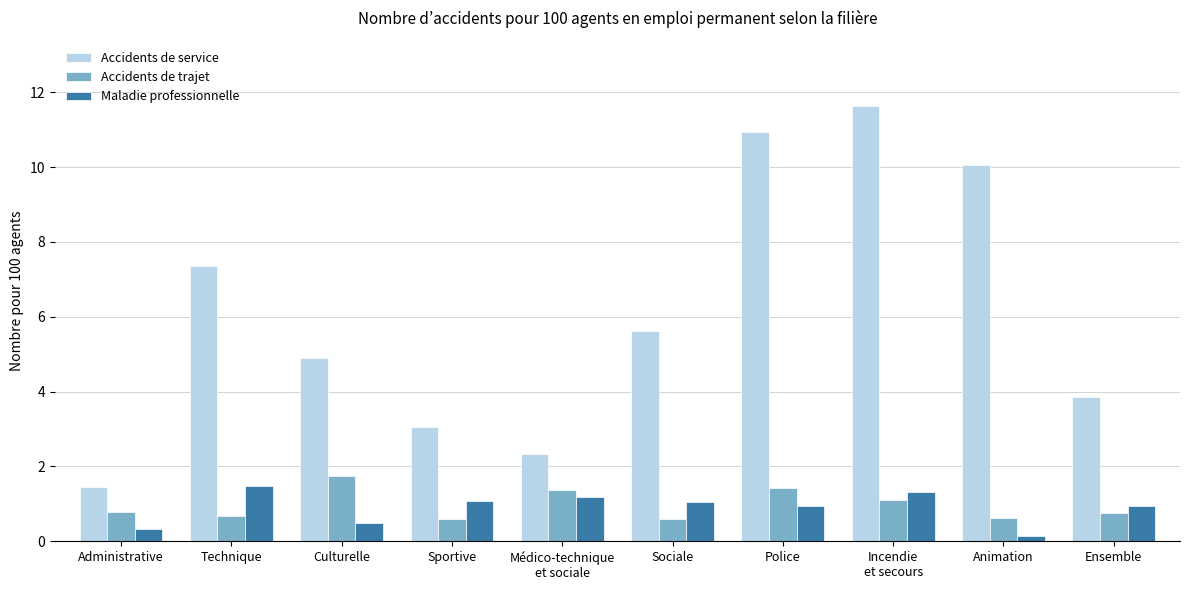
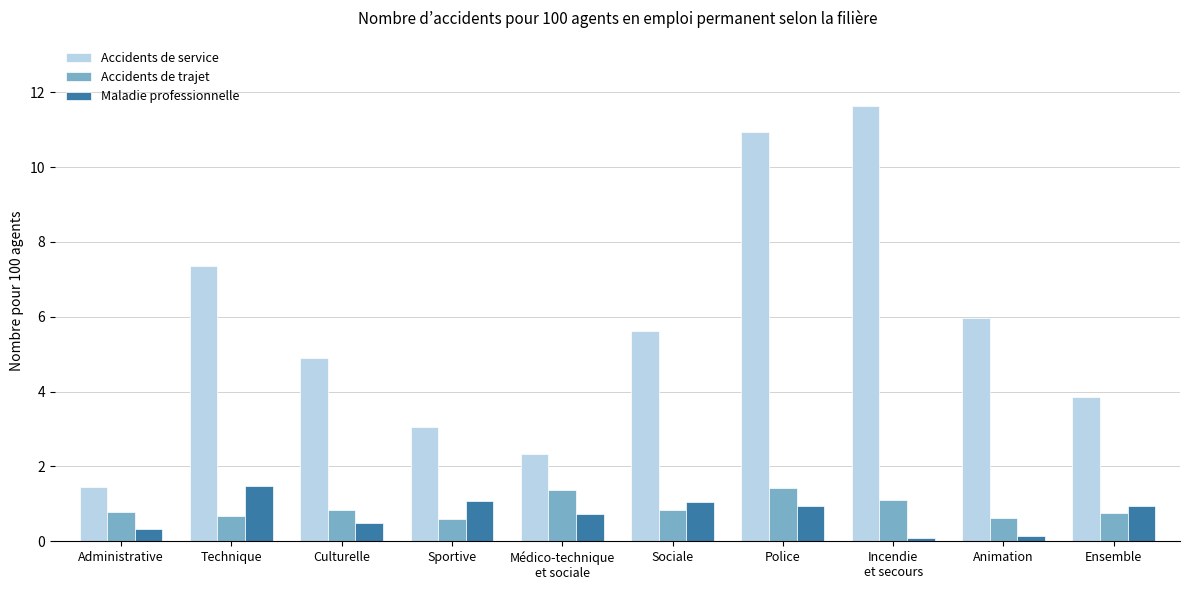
  {
    "Accidents de service": {
      "Administrative": 1.5,
      "Technique": 7.4,
      "Culturelle": 4.9,
      "Sportive": 3.1,
      "Médico-technique et sociale": 2.3,
      "Sociale": 5.6,
      "Police": 10.9,
      "Incendie et secours": 11.6,
-     "Animation": 10.0,
+     "Animation": 6.0,
      "Ensemble": 3.9
    },
    "Accidents de trajet": {
      "Administrative": 0.8,
      "Technique": 0.7,
-     "Culturelle": 1.8,
+     "Culturelle": 0.8,
      "Sportive": 0.6,
      "Médico-technique et sociale": 1.4,
-     "Sociale": 0.6,
+     "Sociale": 0.8,
      "Police": 1.4,
      "Incendie et secours": 1.1,
      "Animation": 0.6,
      "Ensemble": 0.8
    },
    "Maladie professionnelle": {
      "Administrative": 0.3,
      "Technique": 1.5,
      "Culturelle": 0.5,
      "Sportive": 1.1,
-     "Médico-technique et sociale": 1.2,
+     "Médico-technique et sociale": 0.7,
      "Sociale": 1.0,
      "Police": 0.9,
-     "Incendie et secours": 1.3,
+     "Incendie et secours": 0.1,
      "Animation": 0.2,
      "Ensemble": 0.9
    }
  }
